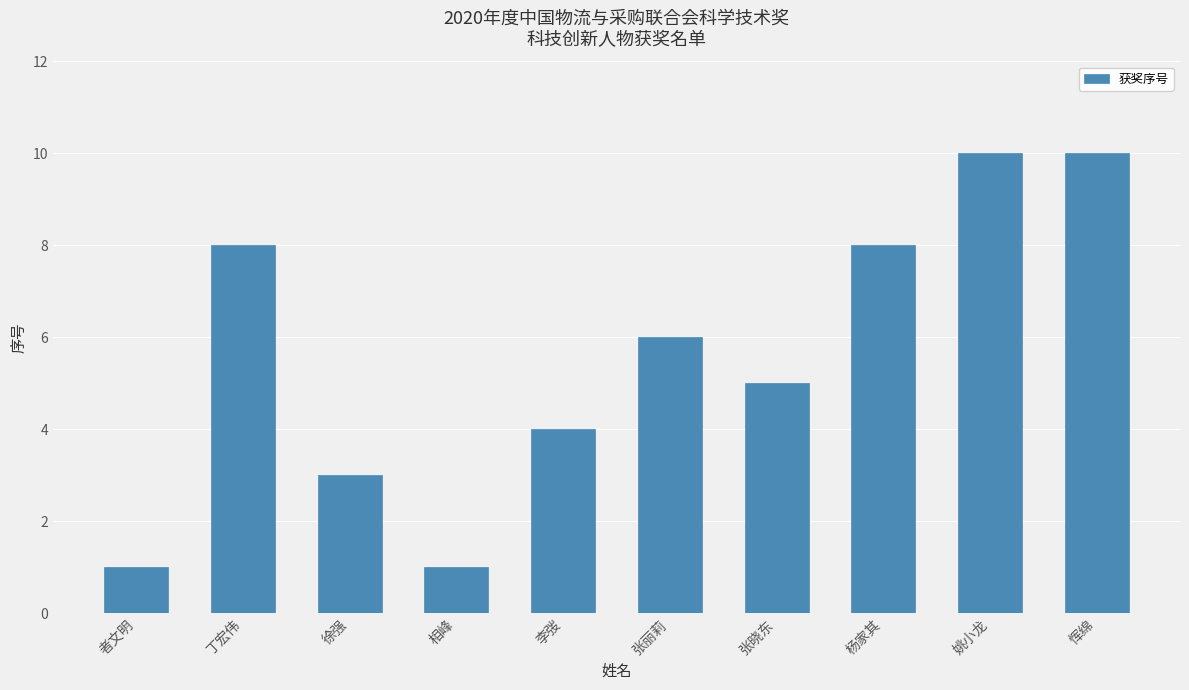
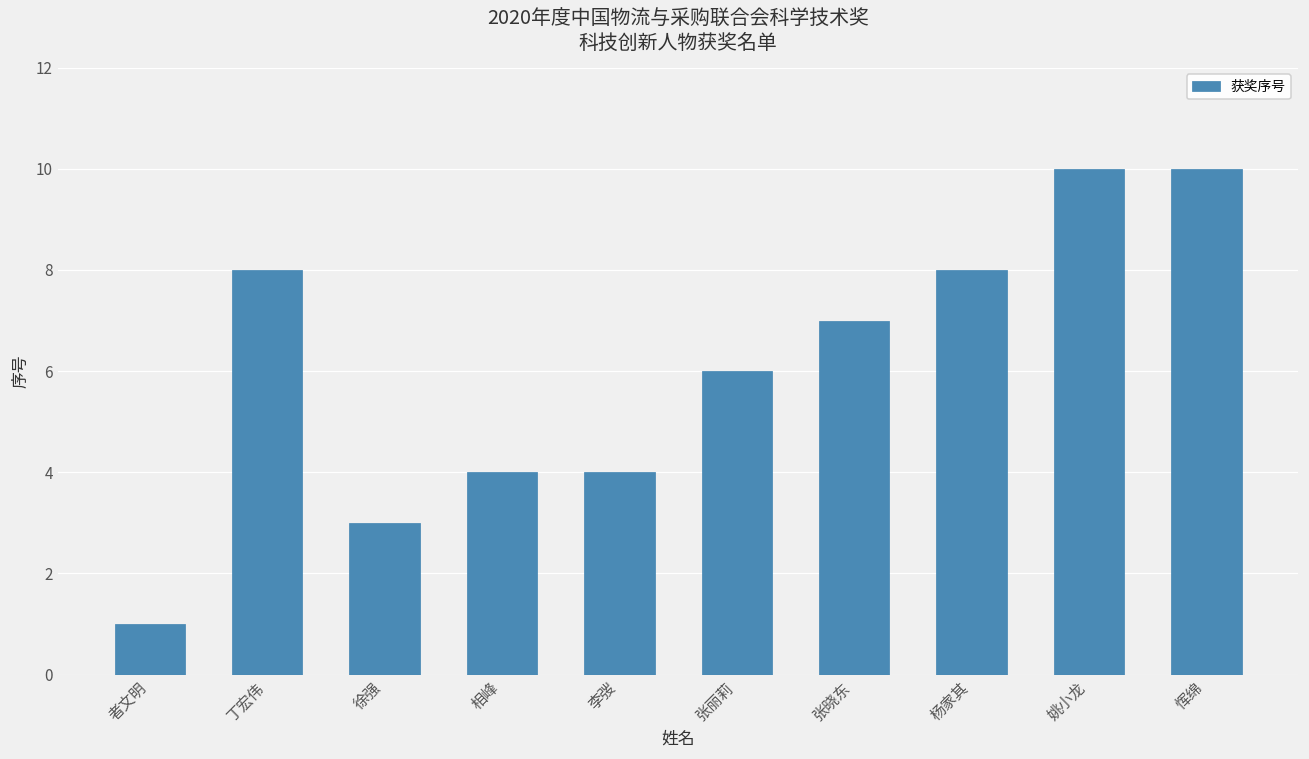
  {
    "者文明": 1,
    "丁宏伟": 8,
    "徐强": 3,
-   "相峰": 1,
+   "相峰": 4,
    "李弢": 4,
    "张丽莉": 6,
-   "张晓东": 5,
+   "张晓东": 7,
    "杨家其": 8,
    "姚小龙": 10,
    "恽绵": 10
  }
